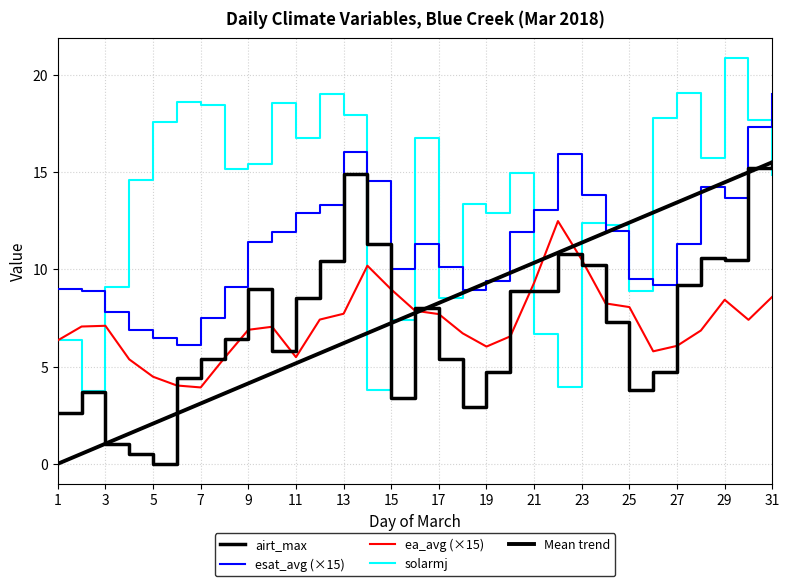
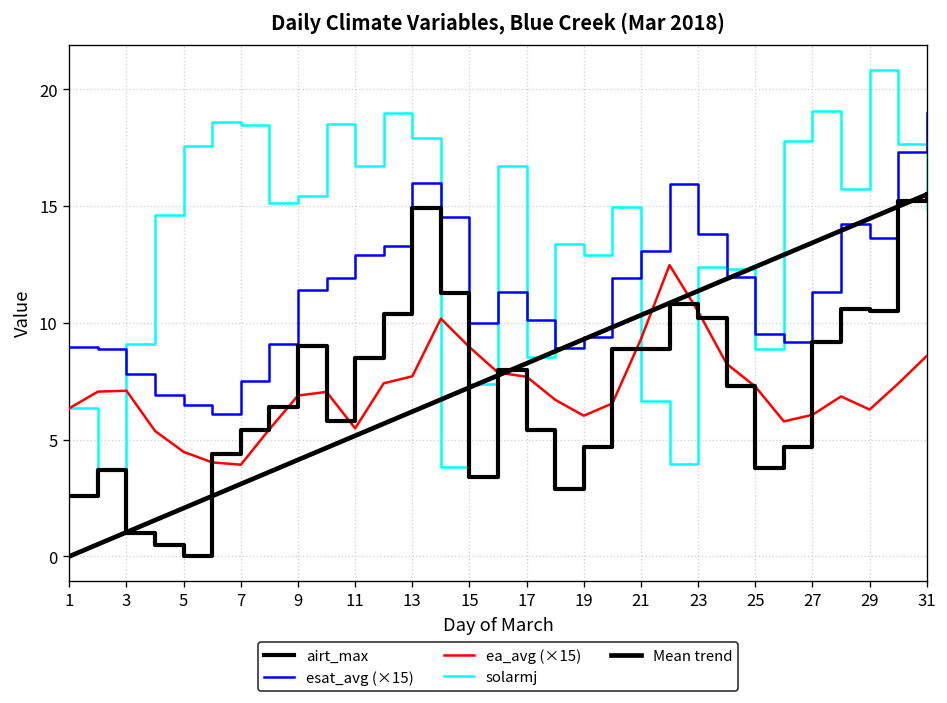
  {
    "esat_avg (×15)": {
      "1": 9.0,
      "3": 7.8,
      "5": 6.5,
      "7": 7.5,
      "9": 11.4,
      "11": 12.9,
      "13": 16.0,
      "15": 10.0,
      "17": 10.1,
      "21": 13.1,
      "23": 13.8,
      "25": 9.5,
      "27": 11.3,
      "29": 13.7,
      "31": 19.0
    },
    "ea_avg (×15)": {
      "3": 7.1,
      "5": 4.5,
      "7": 3.9,
      "9": 6.9,
      "11": 5.5,
      "13": 7.7,
      "15": 9.0,
      "17": 7.7,
      "19": 6.0,
      "21": 9.3,
      "23": 10.5,
-     "25": 8.1,
+     "25": 7.3,
      "27": 6.1,
-     "29": 8.4,
+     "29": 6.3,
      "31": 8.6
    },
    "solarmj": {
      "3": 9.1,
      "5": 17.6,
      "7": 18.5,
      "9": 15.4,
      "11": 16.7,
      "13": 17.9,
      "15": 7.4,
      "17": 8.5,
      "19": 12.9,
      "21": 6.7,
      "23": 12.4,
      "25": 8.9,
      "27": 19.1,
      "29": 20.8,
      "31": 14.9
    }
  }
